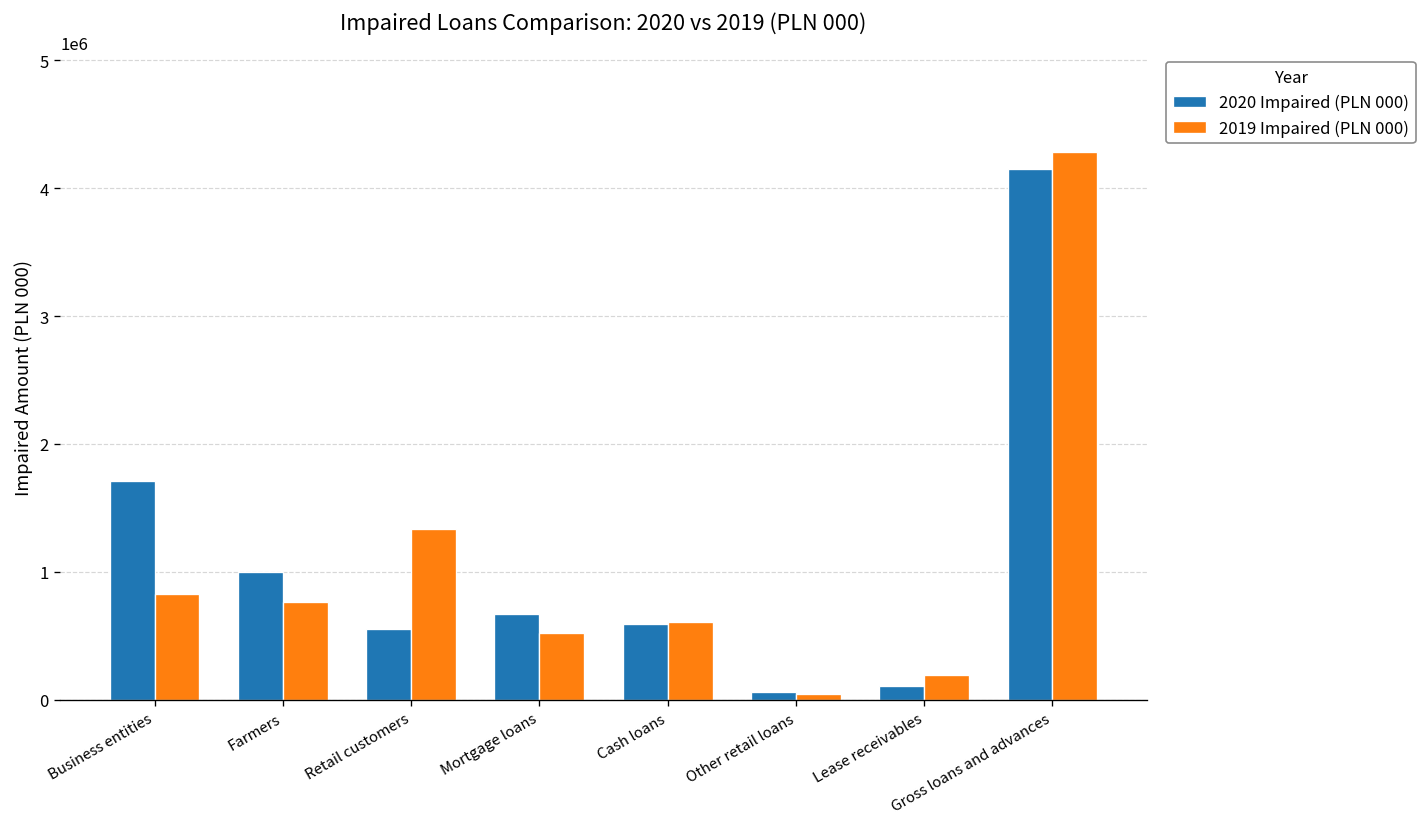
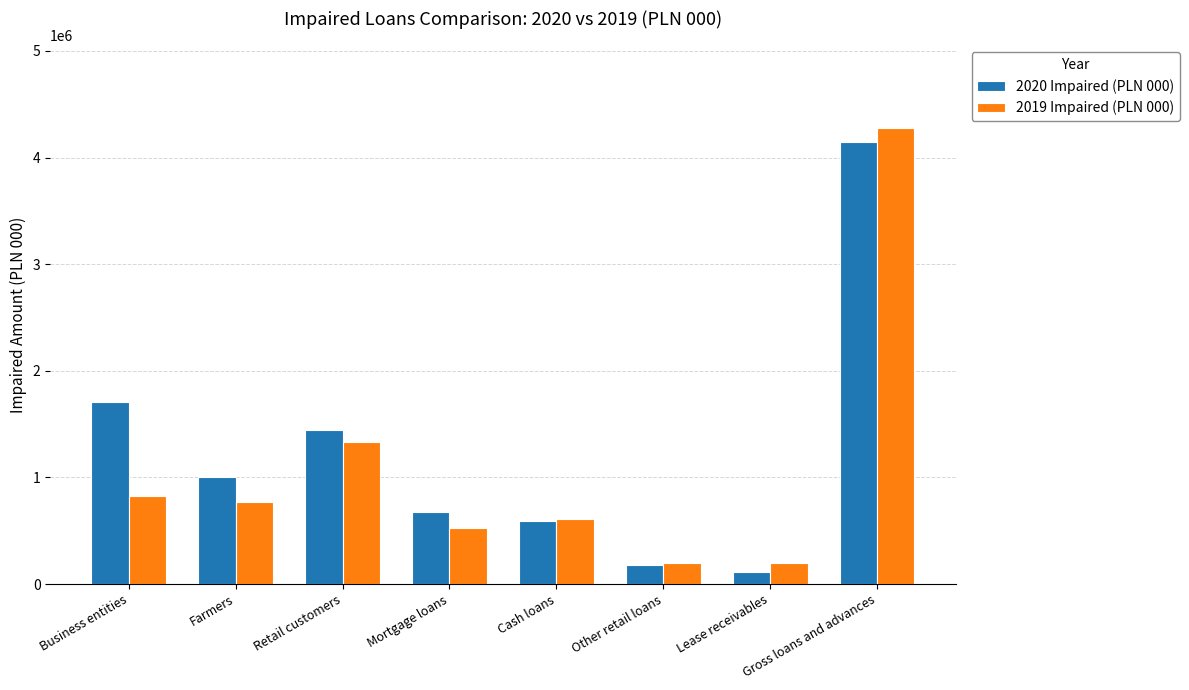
  {
    "2020 Impaired (PLN 000)": {
      "Business entities": 1710000,
      "Farmers": 1000000,
-     "Retail customers": 550000,
+     "Retail customers": 1440000,
      "Mortgage loans": 670000,
      "Cash loans": 600000,
-     "Other retail loans": 60000,
+     "Other retail loans": 180000,
      "Lease receivables": 110000,
      "Gross loans and advances": 4150000
    },
    "2019 Impaired (PLN 000)": {
      "Business entities": 830000,
      "Farmers": 770000,
      "Retail customers": 1330000,
      "Mortgage loans": 520000,
      "Cash loans": 610000,
-     "Other retail loans": 50000,
+     "Other retail loans": 200000,
      "Lease receivables": 200000,
      "Gross loans and advances": 4280000
    }
  }
